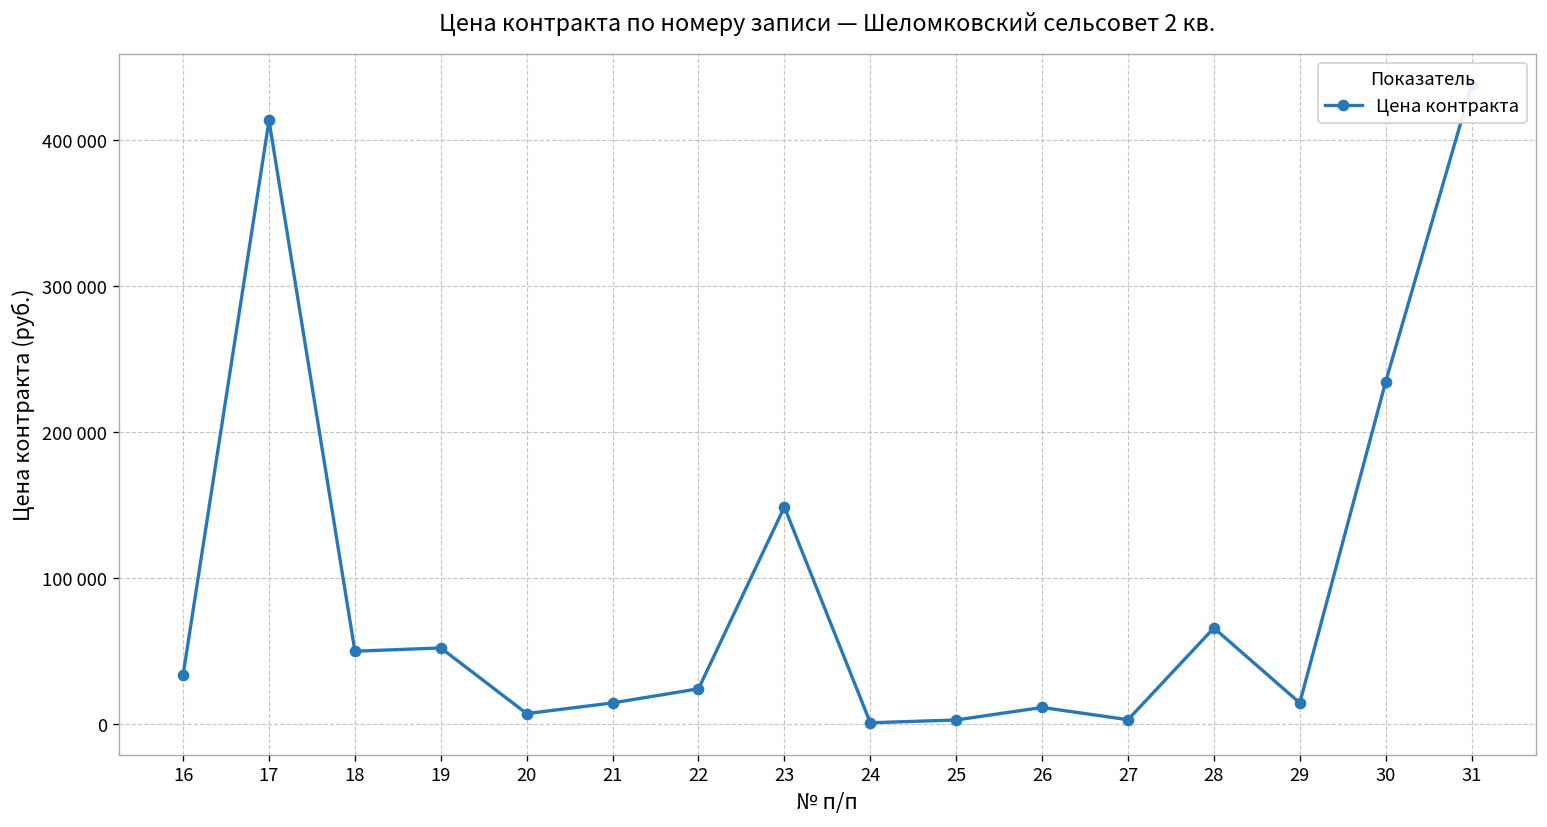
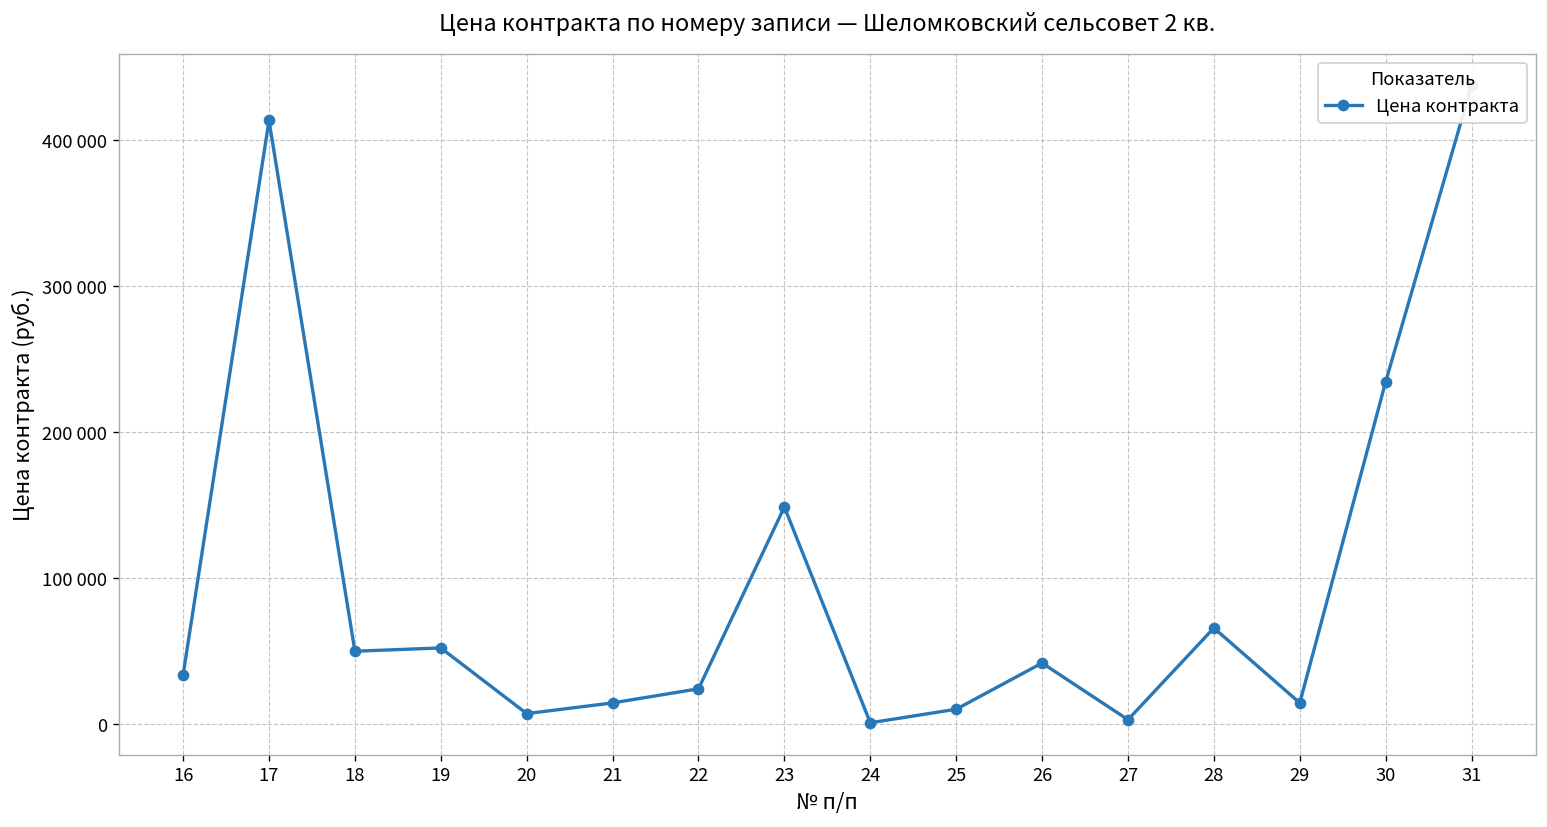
  {
    "16": 34000,
    "17": 413000,
    "18": 50000,
    "19": 52000,
    "20": 7000,
    "21": 14000,
    "22": 24000,
    "23": 149000,
    "24": 1000,
-   "25": 3000,
-   "26": 11000,
+   "25": 10000,
+   "26": 42000,
    "27": 3000,
    "28": 66000,
    "29": 14000,
    "30": 234000
  }
